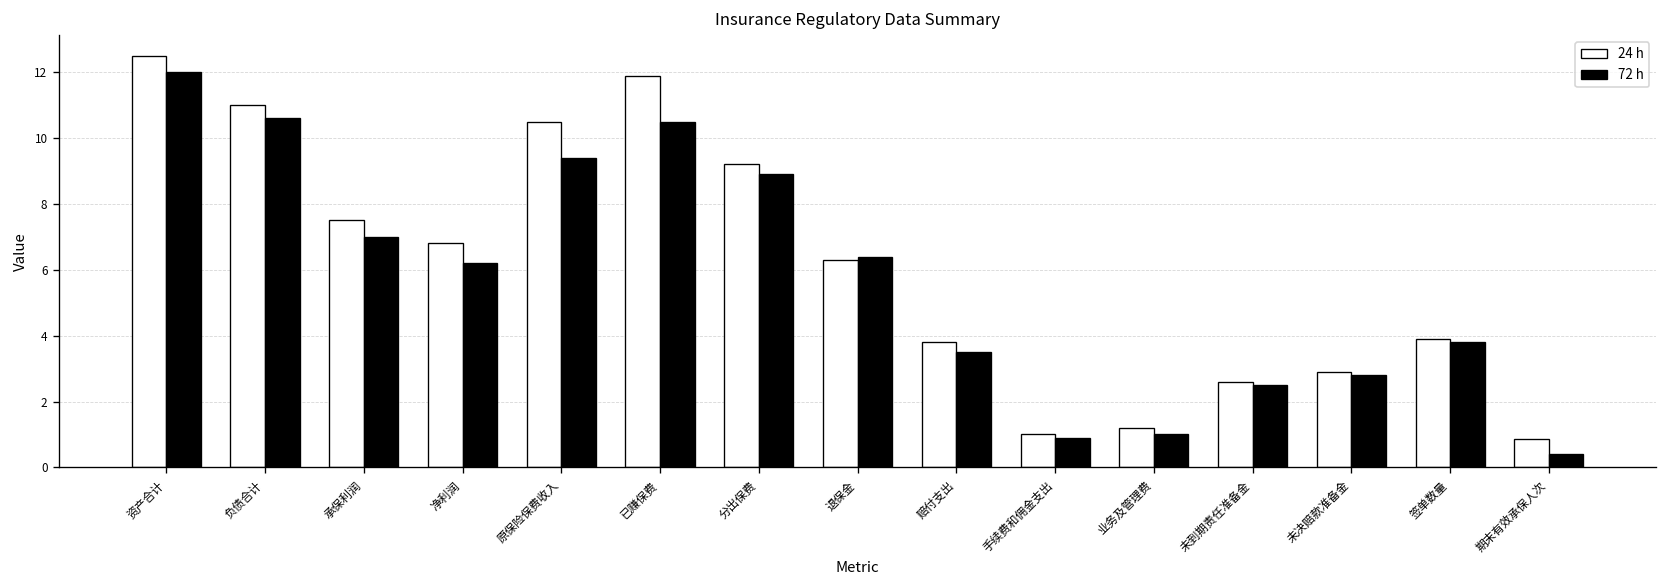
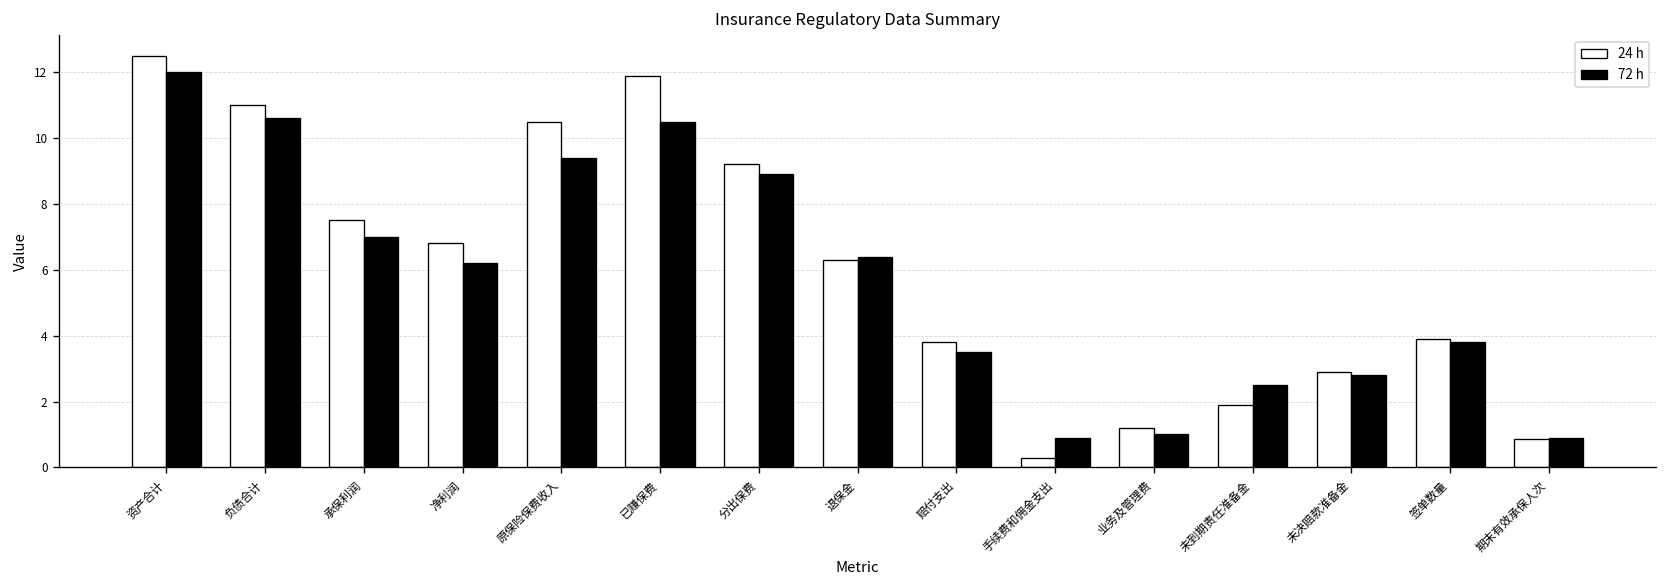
  {
    "24 h": {
      "资产合计": 12.5,
      "负债合计": 11.0,
      "承保利润": 7.5,
      "净利润": 6.8,
      "原保险保费收入": 10.5,
      "已赚保费": 11.9,
      "分出保费": 9.2,
      "退保金": 6.3,
      "赔付支出": 3.8,
-     "手续费和佣金支出": 1.0,
+     "手续费和佣金支出": 0.3,
      "业务及管理费": 1.2,
-     "未到期责任准备金": 2.6,
+     "未到期责任准备金": 1.9,
      "未决赔款准备金": 2.9,
      "签单数量": 3.9,
      "期末有效承保人次": 0.9
    },
    "72 h": {
      "资产合计": 12.0,
      "负债合计": 10.6,
      "承保利润": 7.0,
      "净利润": 6.2,
      "原保险保费收入": 9.4,
      "已赚保费": 10.5,
      "分出保费": 8.9,
      "退保金": 6.4,
      "赔付支出": 3.5,
      "手续费和佣金支出": 0.9,
      "业务及管理费": 1.0,
      "未到期责任准备金": 2.5,
      "未决赔款准备金": 2.8,
      "签单数量": 3.8,
-     "期末有效承保人次": 0.4
+     "期末有效承保人次": 0.9
    }
  }
